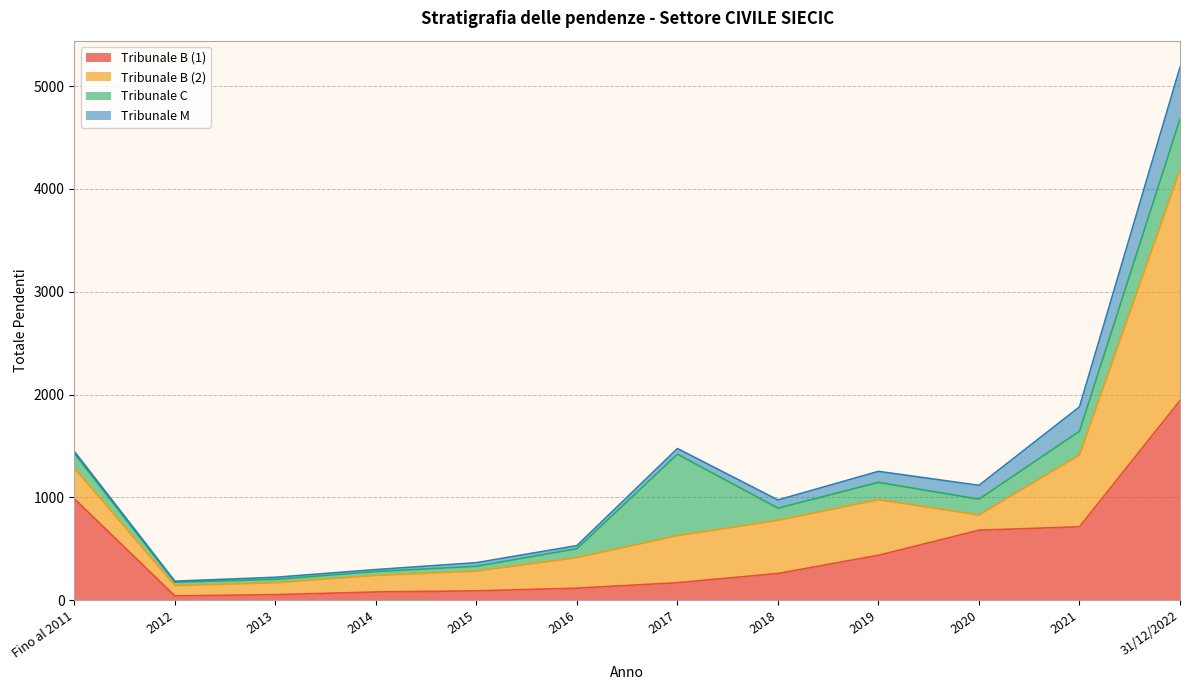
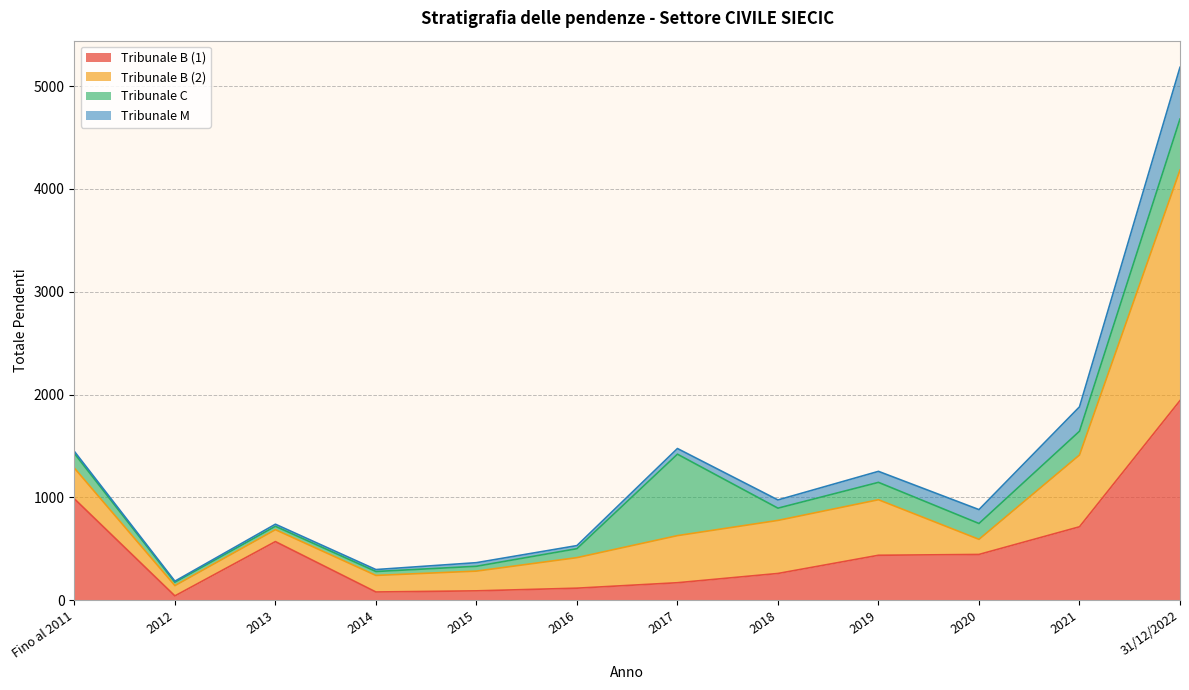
  {
    "Tribunale B (1)": {
      "Fino al 2011": 990,
      "2012": 40,
-     "2013": 50,
+     "2013": 570,
      "2014": 80,
      "2015": 90,
      "2016": 120,
      "2017": 170,
      "2018": 260,
      "2019": 440,
-     "2020": 680,
+     "2020": 450,
      "2021": 710,
      "31/12/2022": 1940
    },
    "Tribunale B (2)": {
      "Fino al 2011": 300,
      "2012": 100,
      "2013": 120,
      "2014": 160,
      "2015": 190,
      "2016": 300,
      "2017": 460,
      "2018": 520,
      "2019": 540,
      "2020": 150,
      "2021": 700,
      "31/12/2022": 2240
    },
    "Tribunale C": {
      "2015": 50,
      "2016": 90,
      "2017": 790,
      "2018": 120,
      "2019": 170,
      "2020": 150,
      "2021": 230,
      "31/12/2022": 500
    },
    "Tribunale M": {
      "2015": 40,
      "2016": 30,
      "2017": 60,
      "2018": 80,
      "2019": 110,
      "2020": 140,
      "2021": 240,
      "31/12/2022": 500
    }
  }
